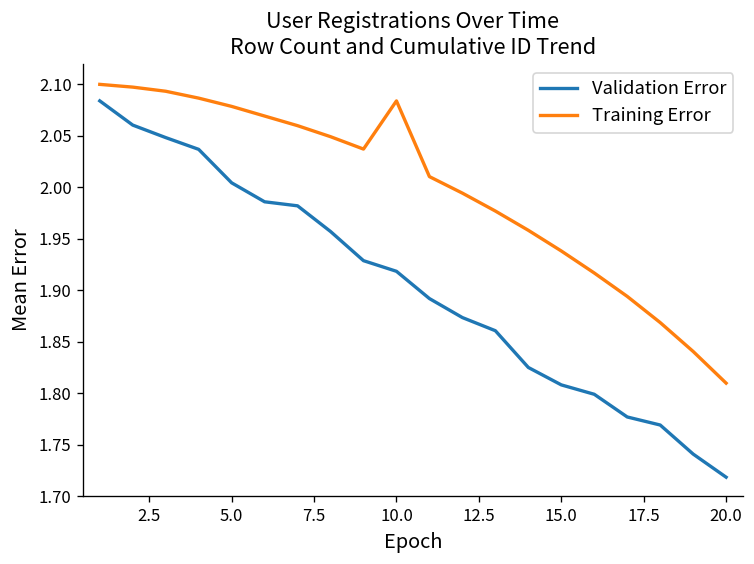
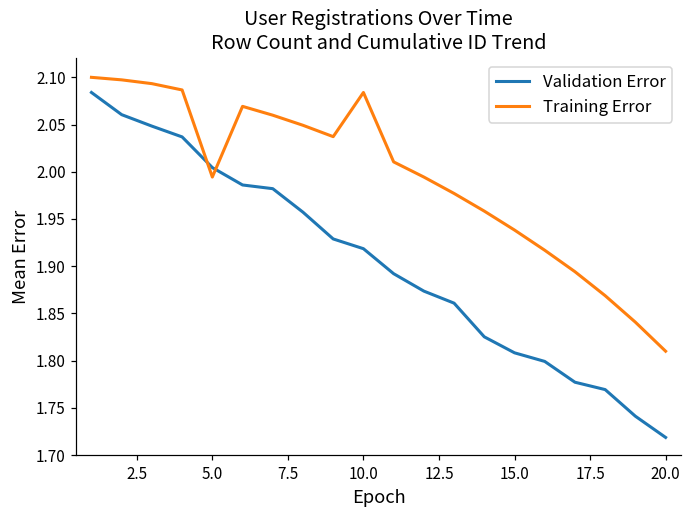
  {
    "Validation Error": {
      "5.0": 2.00,
      "10.0": 1.92,
      "15.0": 1.81,
      "20.0": 1.72
    },
    "Training Error": {
-     "5.0": 2.08,
+     "5.0": 1.99,
      "10.0": 2.08,
      "15.0": 1.94,
      "20.0": 1.81
    }
  }
